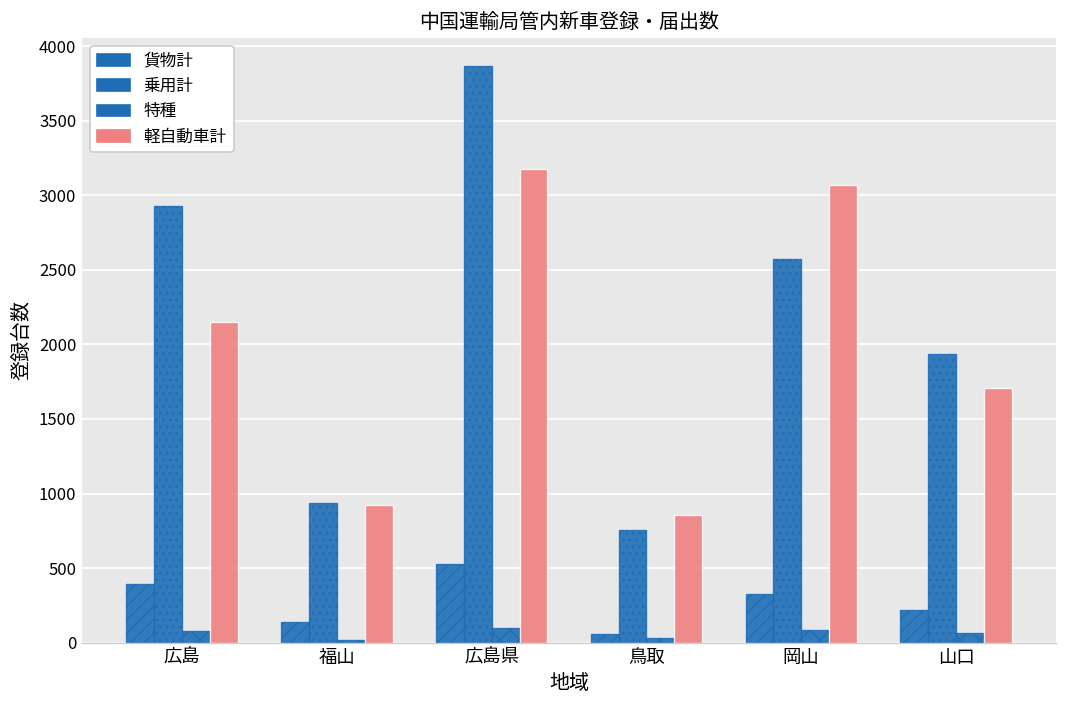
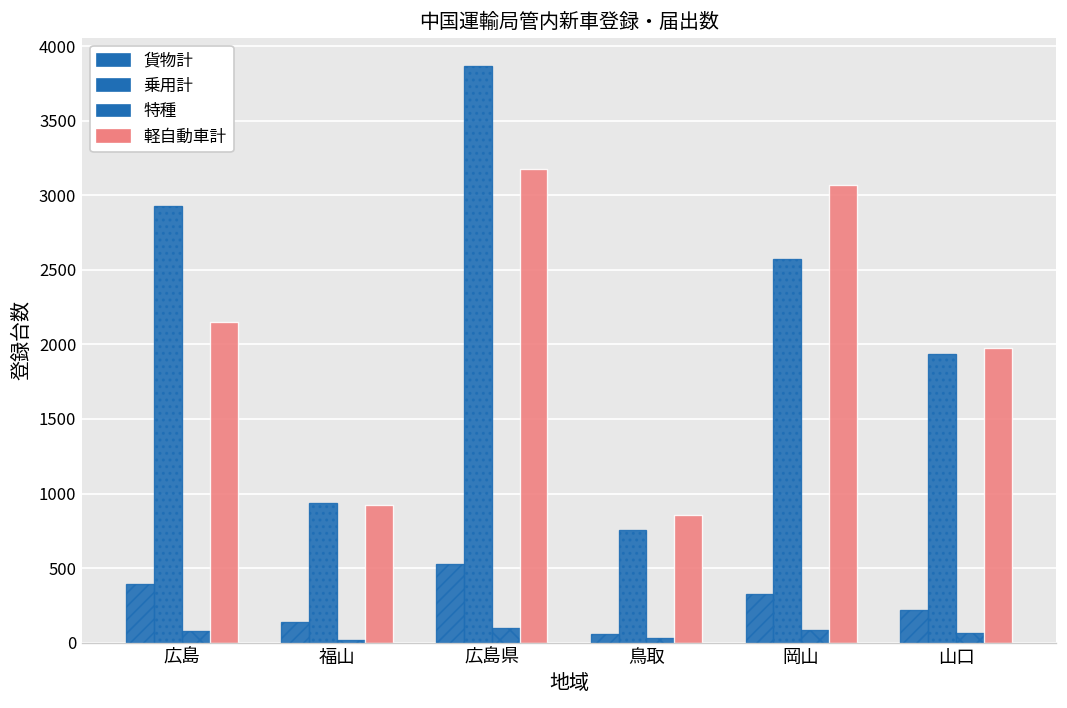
  {
    "軽自動車計": {
      "広島": 2150,
      "福山": 930,
      "広島県": 3180,
      "鳥取": 860,
      "岡山": 3070,
-     "山口": 1710
+     "山口": 1970
    }
  }
